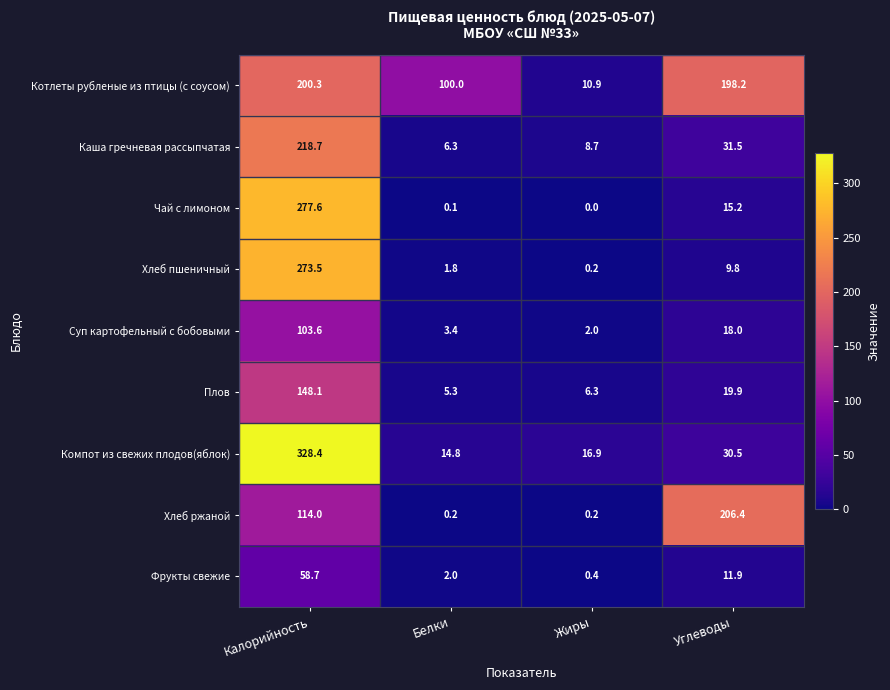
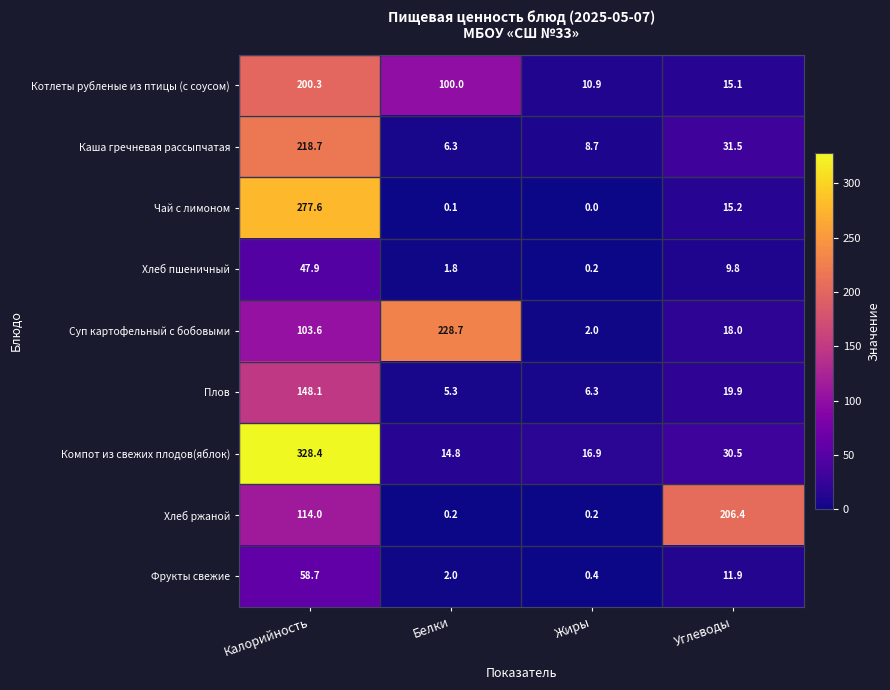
  {
    "Котлеты рубленые из птицы (с соусом)": {
      "Калорийность": 200.3,
      "Белки": 100.0,
      "Жиры": 10.9,
-     "Углеводы": 198.2
+     "Углеводы": 15.1
    },
    "Каша гречневая рассыпчатая": {
      "Калорийность": 218.7,
      "Белки": 6.3,
      "Жиры": 8.7,
      "Углеводы": 31.5
    },
    "Чай с лимоном": {
      "Калорийность": 277.6,
      "Белки": 0.1,
      "Жиры": 0.0,
      "Углеводы": 15.2
    },
    "Хлеб пшеничный": {
-     "Калорийность": 273.5,
+     "Калорийность": 47.9,
      "Белки": 1.8,
      "Жиры": 0.2,
      "Углеводы": 9.8
    },
    "Суп картофельный с бобовыми": {
      "Калорийность": 103.6,
-     "Белки": 3.4,
+     "Белки": 228.7,
      "Жиры": 2.0,
      "Углеводы": 18.0
    },
    "Плов": {
      "Калорийность": 148.1,
      "Белки": 5.3,
      "Жиры": 6.3,
      "Углеводы": 19.9
    },
    "Компот из свежих плодов(яблок)": {
      "Калорийность": 328.4,
      "Белки": 14.8,
      "Жиры": 16.9,
      "Углеводы": 30.5
    },
    "Хлеб ржаной": {
      "Калорийность": 114.0,
      "Белки": 0.2,
      "Жиры": 0.2,
      "Углеводы": 206.4
    },
    "Фрукты свежие": {
      "Калорийность": 58.7,
      "Белки": 2.0,
      "Жиры": 0.4,
      "Углеводы": 11.9
    }
  }
